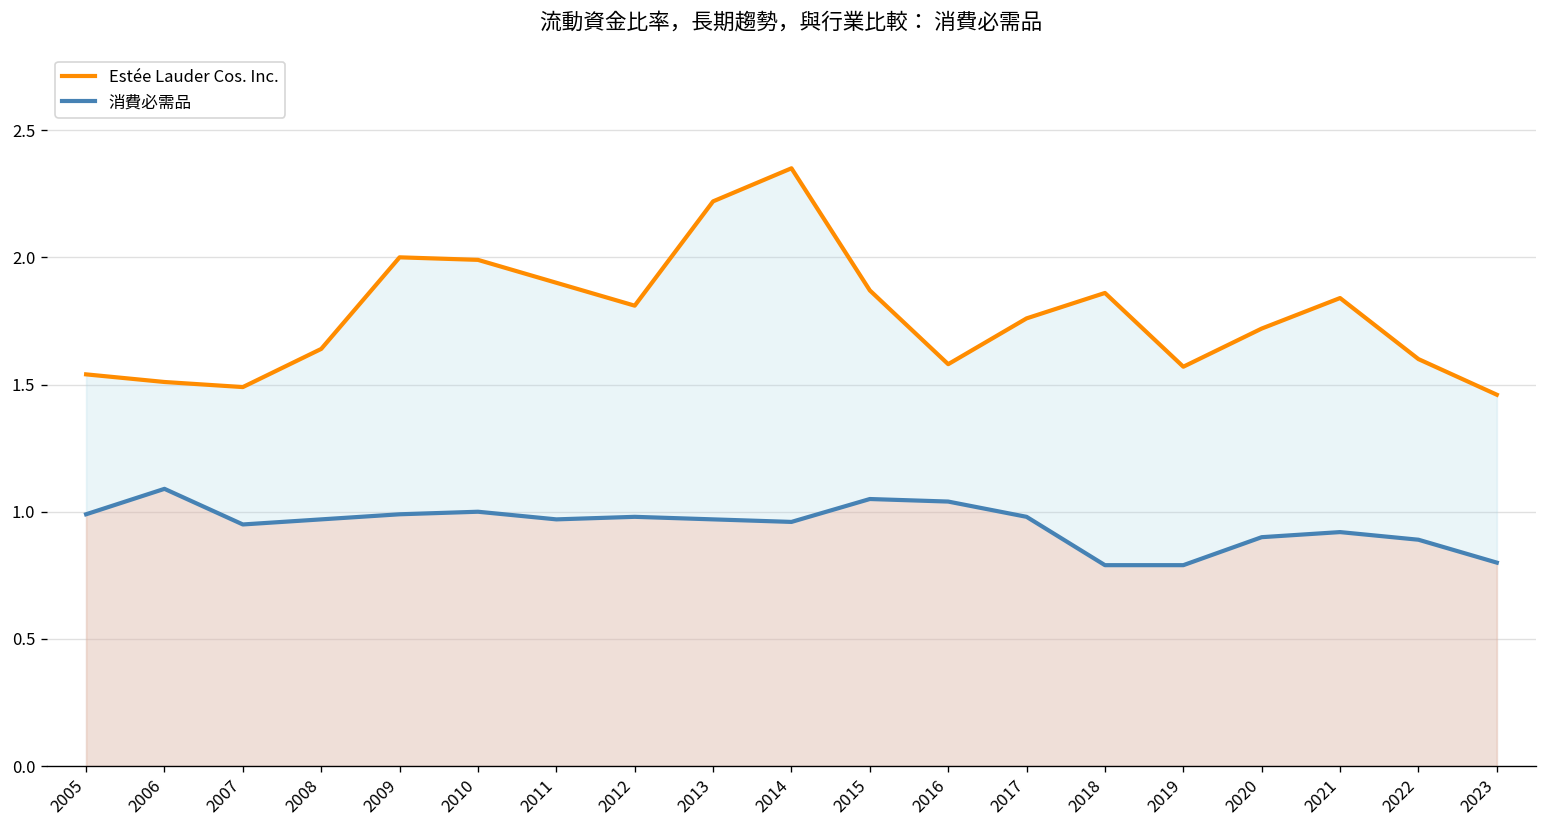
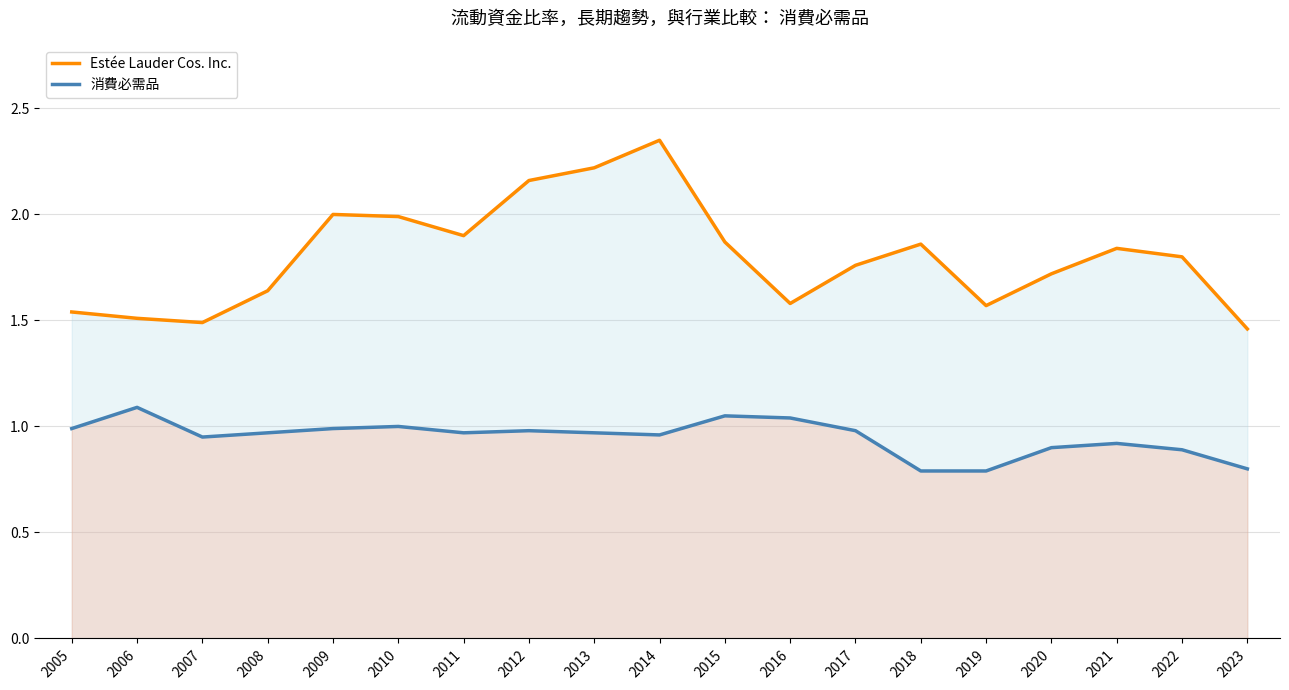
  {
    "Estée Lauder Cos. Inc.": {
      "2005": 1.54,
      "2006": 1.51,
      "2007": 1.49,
      "2008": 1.64,
      "2009": 2.00,
      "2010": 1.99,
      "2011": 1.90,
-     "2012": 1.81,
+     "2012": 2.16,
      "2013": 2.22,
      "2014": 2.35,
      "2015": 1.87,
      "2016": 1.58,
      "2017": 1.76,
      "2018": 1.86,
      "2019": 1.57,
      "2020": 1.72,
      "2021": 1.84,
-     "2022": 1.6,
+     "2022": 1.8,
      "2023": 1.46
    },
    "消費必需品": {
      "2005": 0.99,
      "2006": 1.09,
      "2007": 0.95,
      "2008": 0.97,
      "2009": 0.99,
      "2010": 1.00,
      "2011": 0.97,
      "2012": 0.98,
      "2013": 0.97,
      "2014": 0.96,
      "2015": 1.05,
      "2016": 1.04,
      "2017": 0.98,
      "2018": 0.79,
      "2019": 0.79,
      "2020": 0.90,
      "2021": 0.92,
      "2022": 0.89,
      "2023": 0.80
    }
  }
